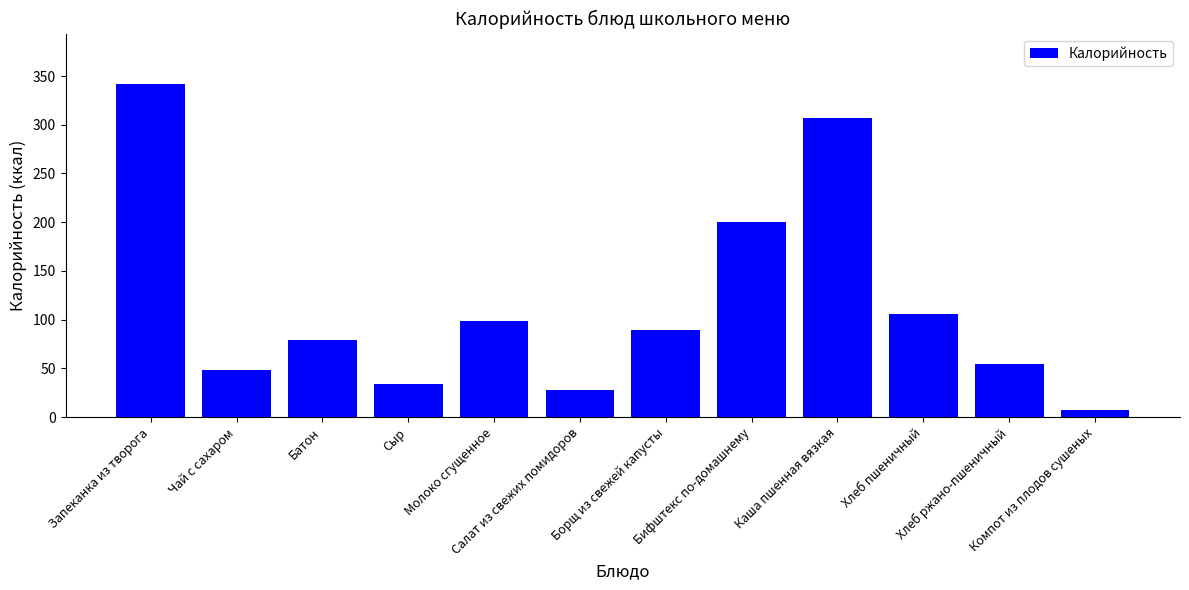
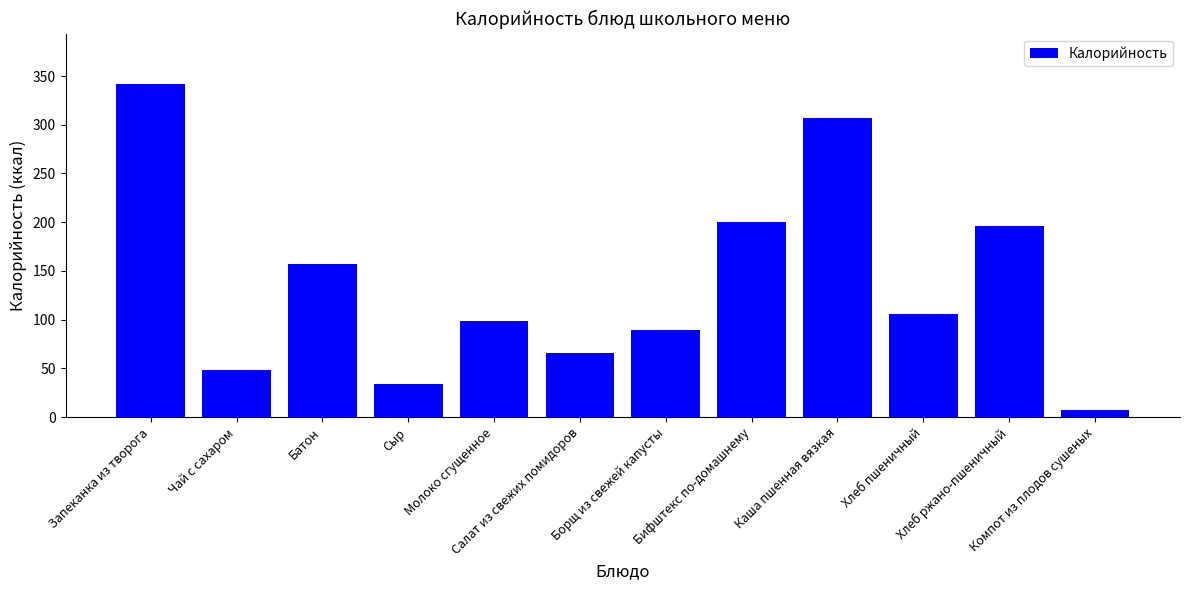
  {
    "Запеканка из творога": 340,
    "Чай с сахаром": 50,
-   "Батон": 80,
+   "Батон": 160,
    "Сыр": 30,
    "Молоко сгущенное": 100,
-   "Салат из свежих помидоров": 30,
+   "Салат из свежих помидоров": 70,
    "Борщ из свежей капусты": 90,
    "Бифштекс по-домашнему": 200,
    "Каша пшенная вязкая": 310,
    "Хлеб пшеничный": 110,
-   "Хлеб ржано-пшеничный": 50,
+   "Хлеб ржано-пшеничный": 200,
    "Компот из плодов сушеных": 10
  }
